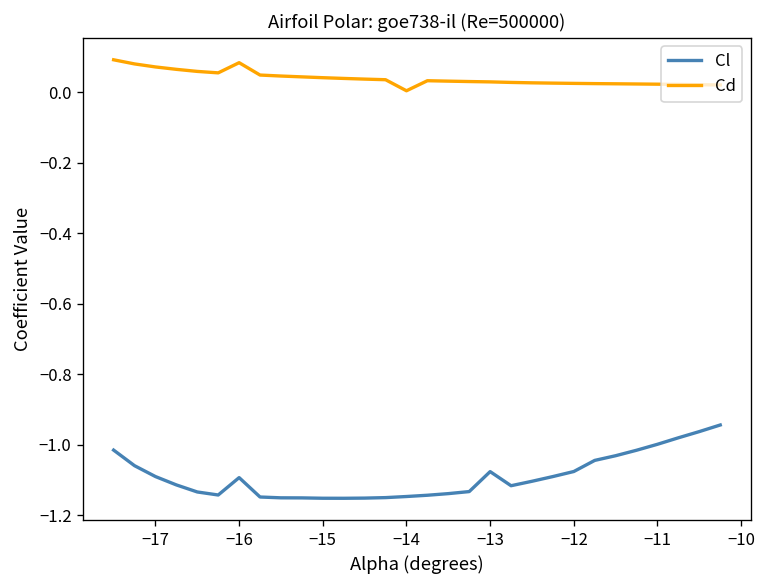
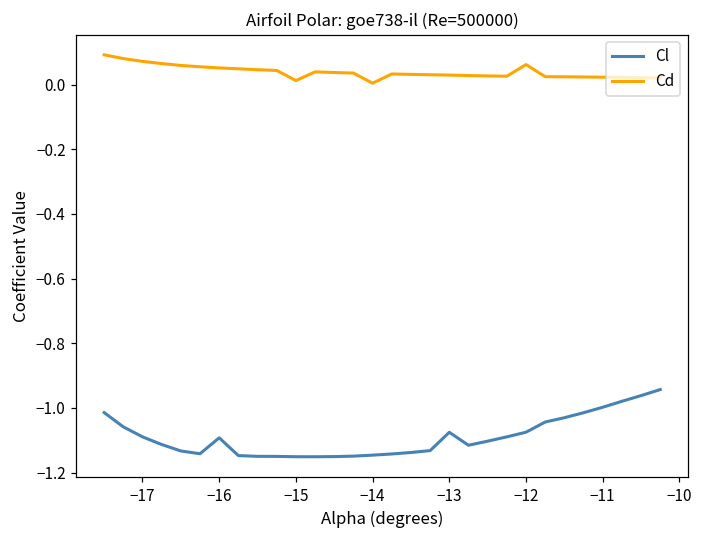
  {
    "Cl": {
      "−17": -1.09,
      "−16": -1.09,
      "−15": -1.15,
      "−14": -1.15,
      "−13": -1.08,
      "−12": -1.08,
      "−11": -1.00
    },
    "Cd": {
      "−17": 0.07,
-     "−16": 0.08,
-     "−15": 0.04,
+     "−16": 0.05,
+     "−15": 0.01,
      "−14": 0.00,
      "−13": 0.03,
-     "−12": 0.03,
+     "−12": 0.06,
      "−11": 0.02
    }
  }
